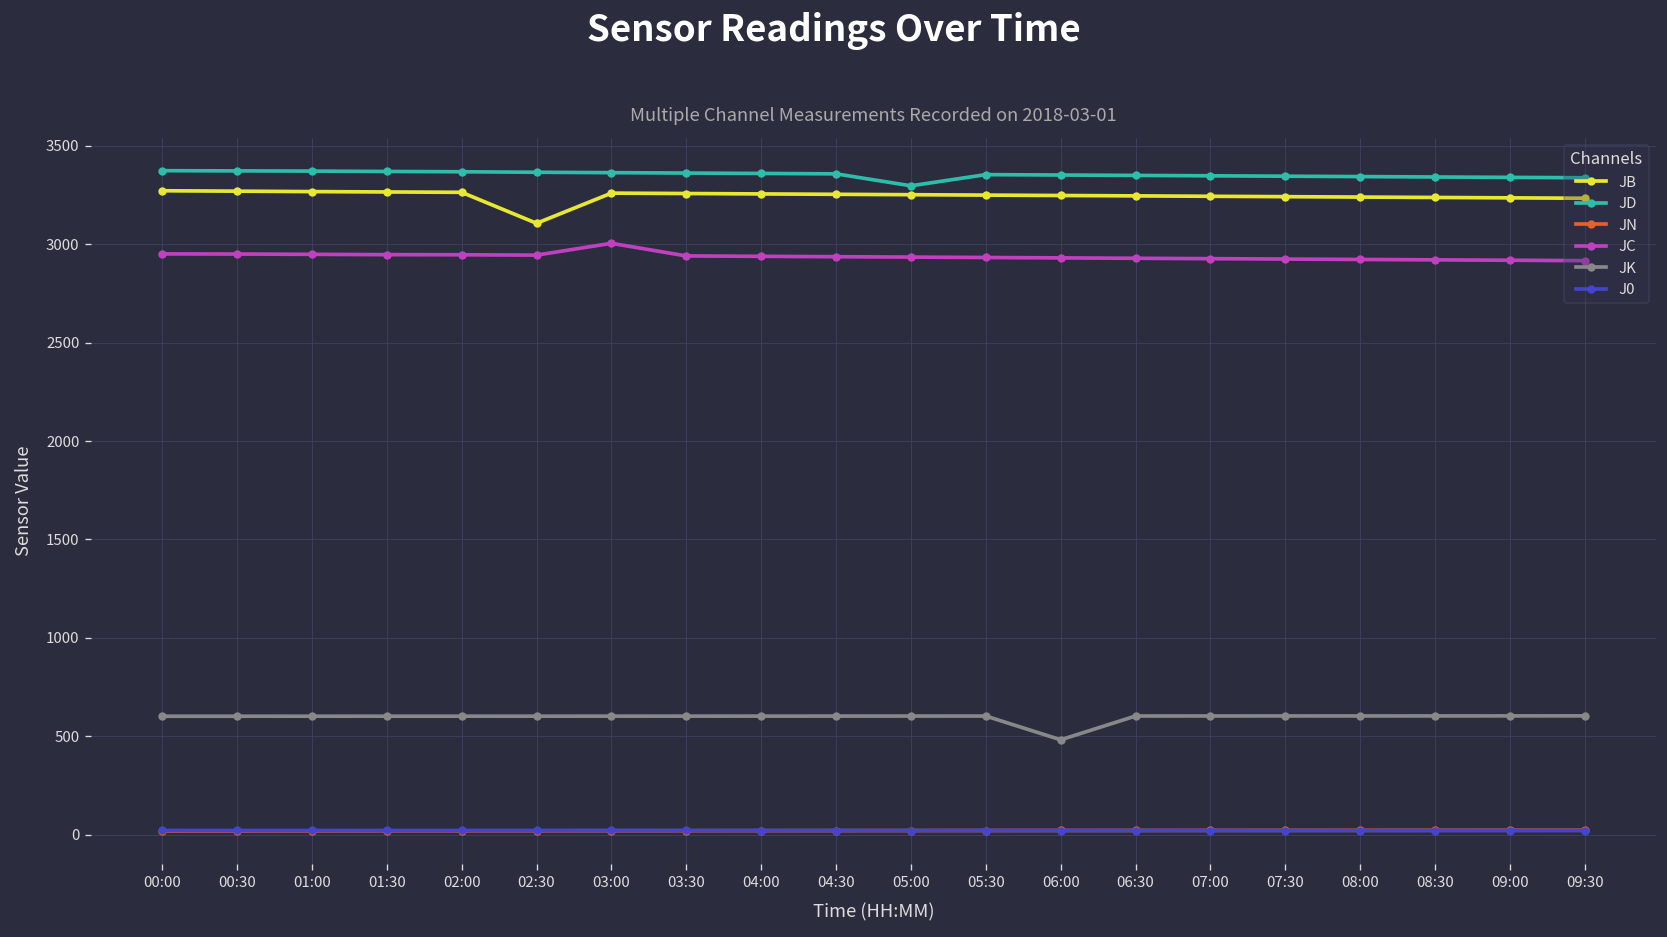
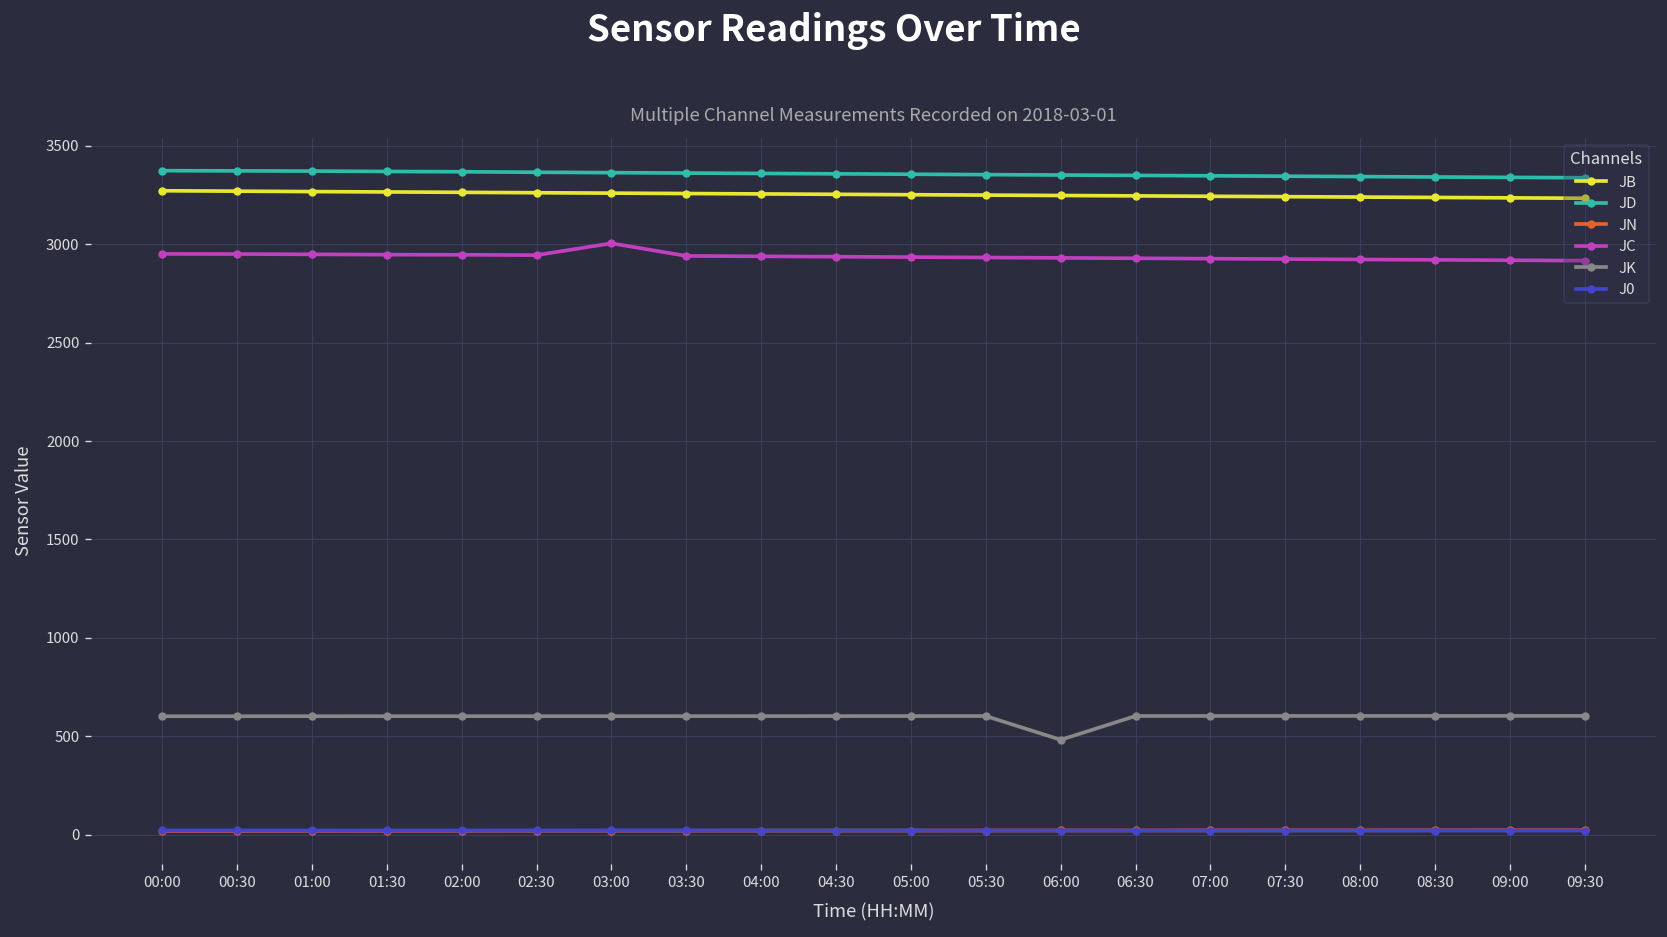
  {
    "JB": {
      "00:00": 3270,
      "00:30": 3270,
      "01:00": 3270,
      "01:30": 3260,
      "02:00": 3260,
-     "02:30": 3110,
+     "02:30": 3260,
      "03:00": 3260,
      "03:30": 3260,
      "04:00": 3260,
      "04:30": 3250,
      "05:00": 3250,
      "05:30": 3250,
      "06:00": 3250,
      "06:30": 3250,
      "07:00": 3240,
      "07:30": 3240,
      "08:00": 3240,
      "08:30": 3240,
      "09:00": 3240
    },
    "JD": {
      "00:00": 3370,
      "00:30": 3370,
      "01:00": 3370,
      "01:30": 3370,
      "02:00": 3370,
      "02:30": 3370,
      "03:00": 3360,
      "03:30": 3360,
      "04:00": 3360,
      "04:30": 3360,
-     "05:00": 3300,
+     "05:00": 3360,
      "05:30": 3350,
      "06:00": 3350,
      "06:30": 3350,
      "07:00": 3350,
      "07:30": 3350,
      "08:00": 3340,
      "08:30": 3340,
      "09:00": 3340
    },
    "JC": {
      "00:00": 2950,
      "00:30": 2950,
      "01:00": 2950,
      "01:30": 2950,
      "02:00": 2950,
      "02:30": 2940,
      "03:00": 3000,
      "03:30": 2940,
      "04:00": 2940,
      "04:30": 2940,
      "05:00": 2930,
      "05:30": 2930,
      "06:00": 2930,
      "06:30": 2930,
      "07:00": 2930,
      "07:30": 2920,
      "08:00": 2920,
      "08:30": 2920,
      "09:00": 2920
    },
    "JK": {
      "00:00": 600,
      "00:30": 600,
      "01:00": 600,
      "01:30": 600,
      "02:00": 600,
      "02:30": 600,
      "03:00": 600,
      "03:30": 600,
      "04:00": 600,
      "04:30": 600,
      "05:00": 600,
      "05:30": 600,
      "06:00": 480,
      "06:30": 600,
      "07:00": 600,
      "07:30": 600,
      "08:00": 600,
      "08:30": 600,
      "09:00": 600,
      "09:30": 600
    }
  }
